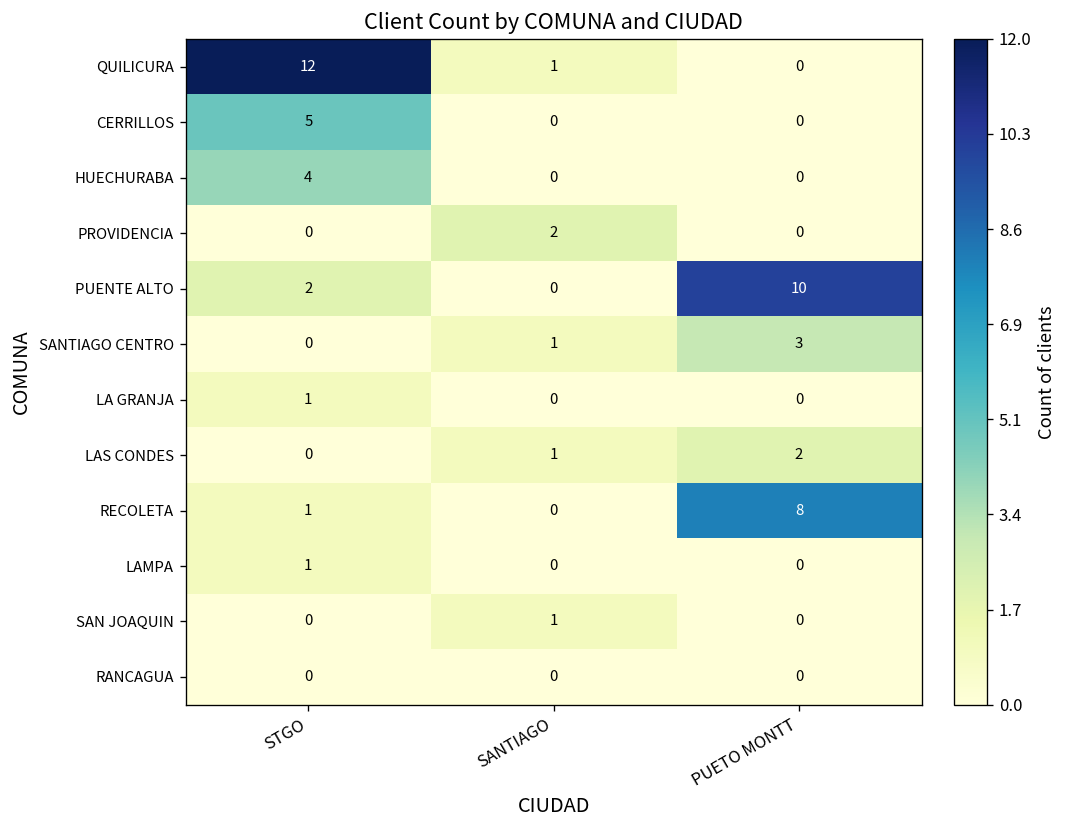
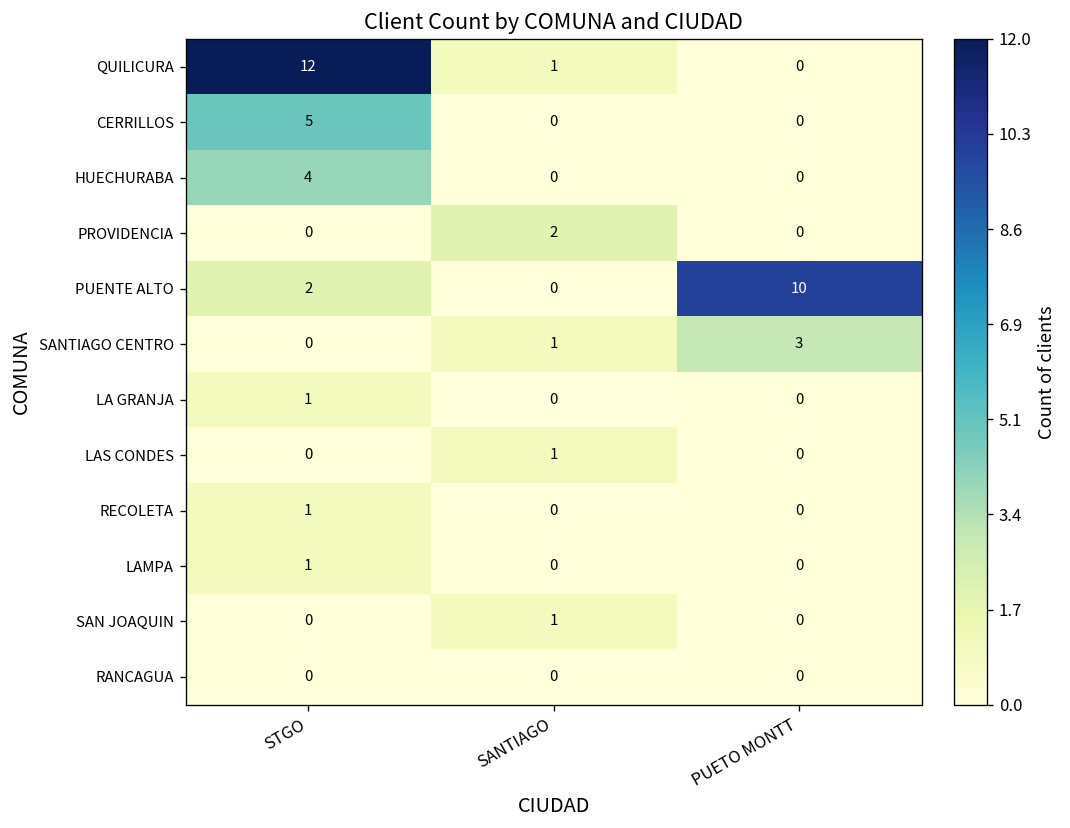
  {
    "QUILICURA": {
      "STGO": 12,
      "SANTIAGO": 1,
      "PUETO MONTT": 0
    },
    "CERRILLOS": {
      "STGO": 5,
      "SANTIAGO": 0,
      "PUETO MONTT": 0
    },
    "HUECHURABA": {
      "STGO": 4,
      "SANTIAGO": 0,
      "PUETO MONTT": 0
    },
    "PROVIDENCIA": {
      "STGO": 0,
      "SANTIAGO": 2,
      "PUETO MONTT": 0
    },
    "PUENTE ALTO": {
      "STGO": 2,
      "SANTIAGO": 0,
      "PUETO MONTT": 10
    },
    "SANTIAGO CENTRO": {
      "STGO": 0,
      "SANTIAGO": 1,
      "PUETO MONTT": 3
    },
    "LA GRANJA": {
      "STGO": 1,
      "SANTIAGO": 0,
      "PUETO MONTT": 0
    },
    "LAS CONDES": {
      "STGO": 0,
      "SANTIAGO": 1,
-     "PUETO MONTT": 2
+     "PUETO MONTT": 0
    },
    "RECOLETA": {
      "STGO": 1,
      "SANTIAGO": 0,
-     "PUETO MONTT": 8
+     "PUETO MONTT": 0
    },
    "LAMPA": {
      "STGO": 1,
      "SANTIAGO": 0,
      "PUETO MONTT": 0
    },
    "SAN JOAQUIN": {
      "STGO": 0,
      "SANTIAGO": 1,
      "PUETO MONTT": 0
    },
    "RANCAGUA": {
      "STGO": 0,
      "SANTIAGO": 0,
      "PUETO MONTT": 0
    }
  }
